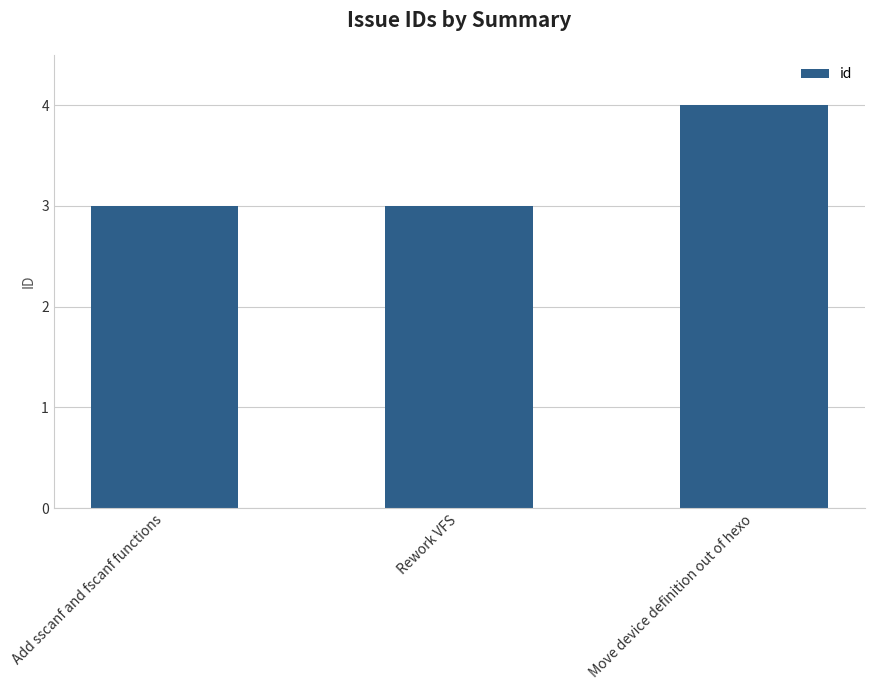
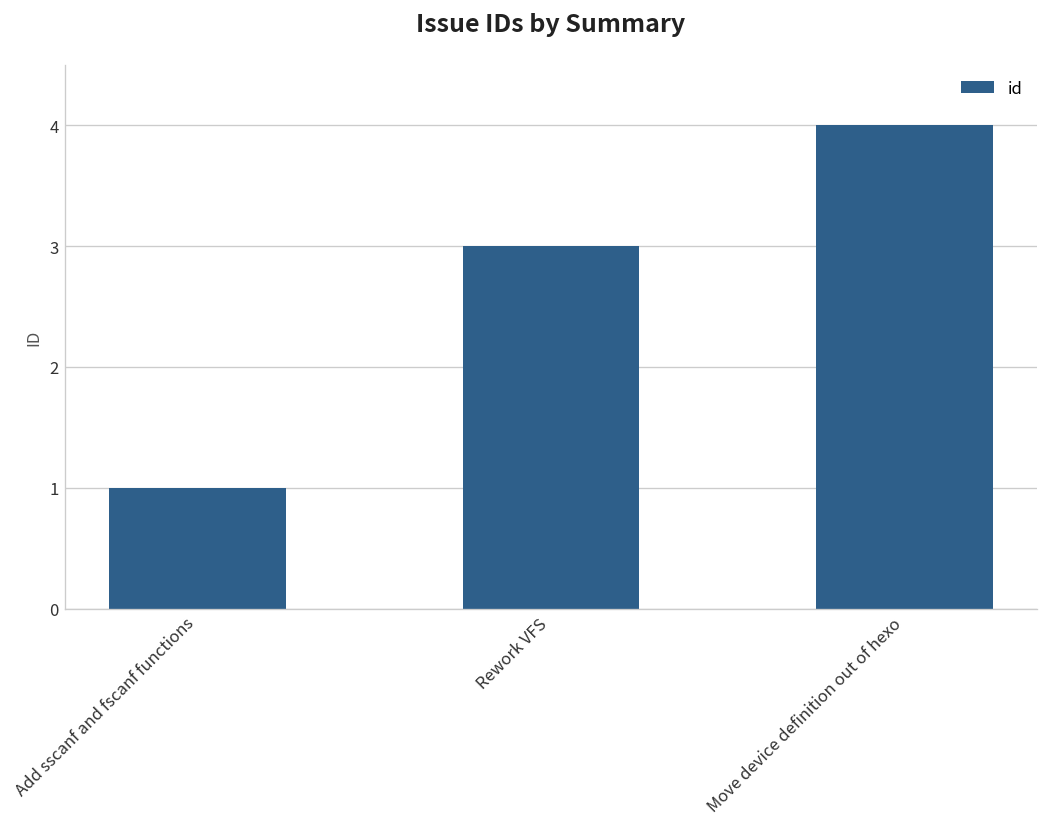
  {
-   "Add sscanf and fscanf functions": 3,
+   "Add sscanf and fscanf functions": 1,
    "Rework VFS": 3,
    "Move device definition out of hexo": 4
  }
